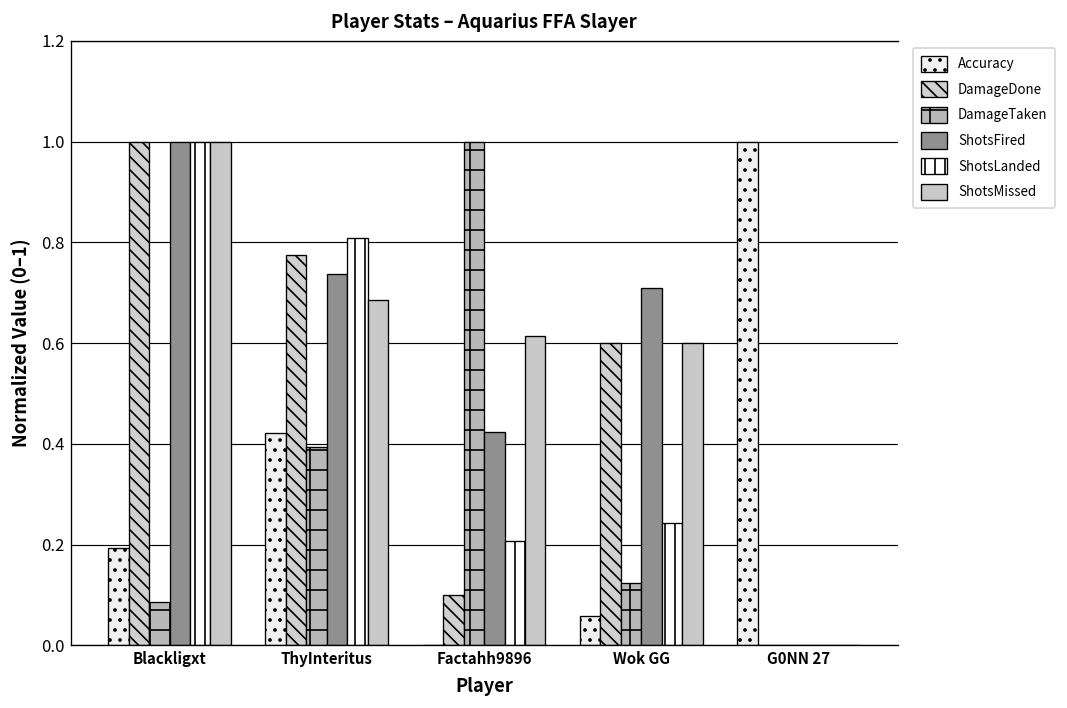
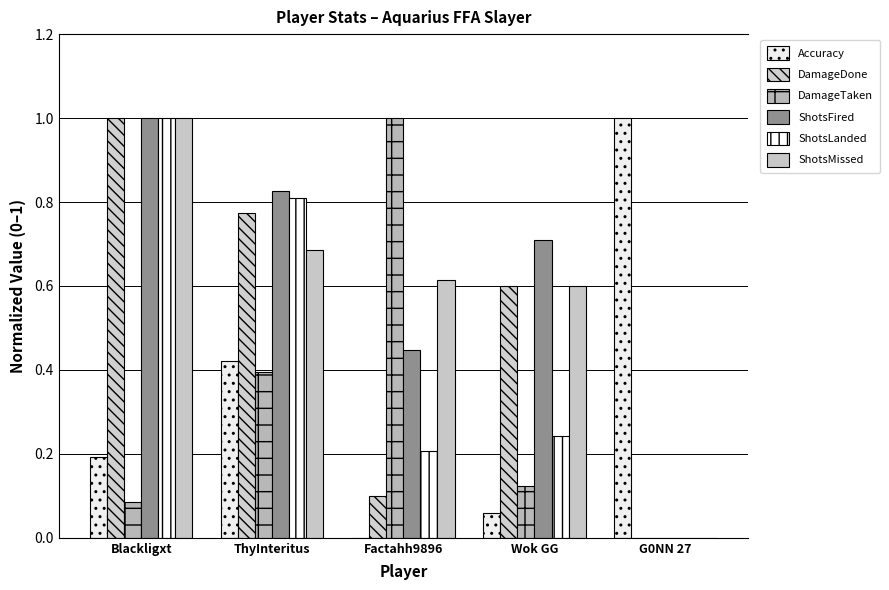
  {
    "ShotsFired": {
      "Blackligxt": 1.00,
-     "ThyInteritus": 0.74,
-     "Factahh9896": 0.42,
+     "ThyInteritus": 0.83,
+     "Factahh9896": 0.45,
      "Wok GG": 0.71,
      "G0NN 27": 0.00
    }
  }
